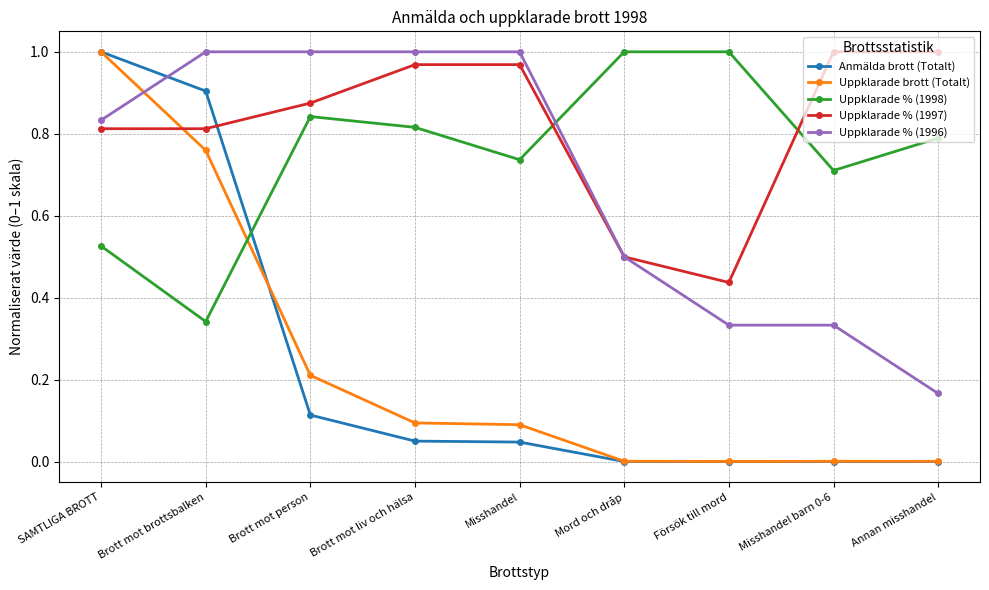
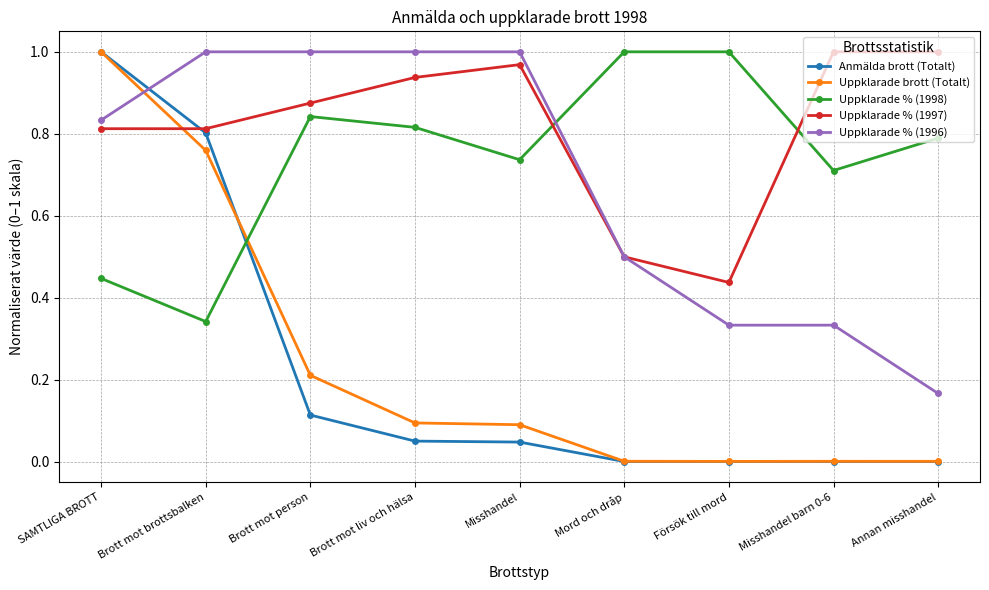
  {
    "Anmälda brott (Totalt)": {
-     "Brott mot brottsbalken": 0.90,
+     "Brott mot brottsbalken": 0.80,
      "Brott mot person": 0.11,
      "Brott mot liv och hälsa": 0.05,
      "Misshandel": 0.05
    },
    "Uppklarade brott (Totalt)": {
      "Brott mot brottsbalken": 0.76,
      "Brott mot person": 0.21,
      "Brott mot liv och hälsa": 0.09,
      "Misshandel": 0.09
    },
    "Uppklarade % (1998)": {
-     "SAMTLIGA BROTT": 0.53,
+     "SAMTLIGA BROTT": 0.45,
      "Brott mot brottsbalken": 0.34,
      "Brott mot person": 0.84,
      "Brott mot liv och hälsa": 0.82,
      "Misshandel": 0.74,
      "Mord och dråp": 1.00,
      "Försök till mord": 1.00,
      "Misshandel barn 0-6": 0.71
    },
    "Uppklarade % (1997)": {
      "SAMTLIGA BROTT": 0.81,
      "Brott mot brottsbalken": 0.81,
      "Brott mot person": 0.88,
-     "Brott mot liv och hälsa": 0.97,
+     "Brott mot liv och hälsa": 0.94,
      "Misshandel": 0.97,
      "Försök till mord": 0.44
    },
    "Uppklarade % (1996)": {
      "SAMTLIGA BROTT": 0.83,
      "Brott mot brottsbalken": 1.00,
      "Brott mot person": 1.00,
      "Brott mot liv och hälsa": 1.00,
      "Misshandel": 1.00,
      "Försök till mord": 0.33,
      "Misshandel barn 0-6": 0.33,
      "Annan misshandel": 0.17
    }
  }
